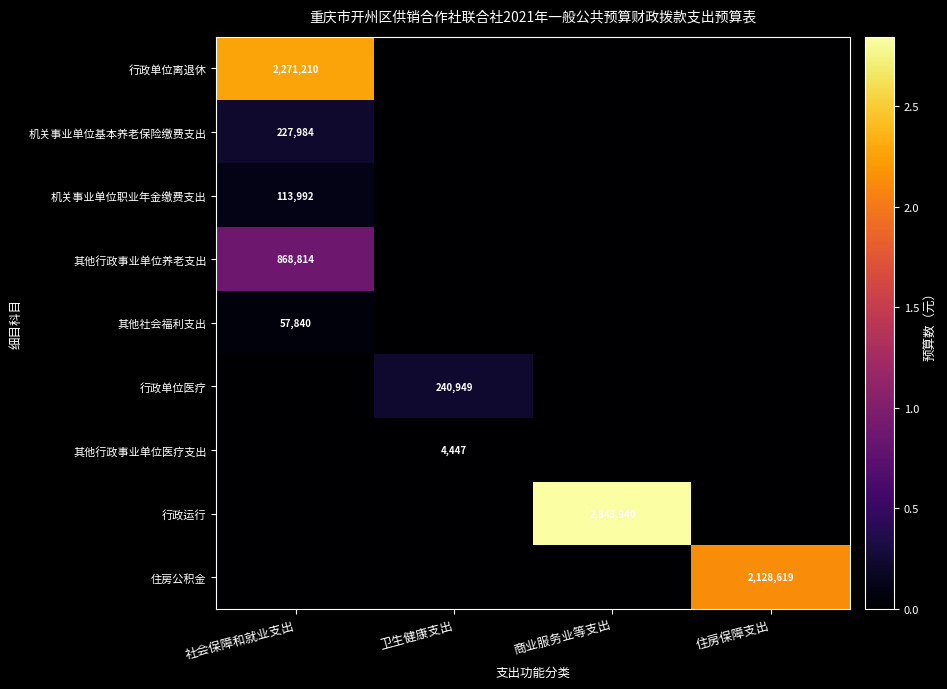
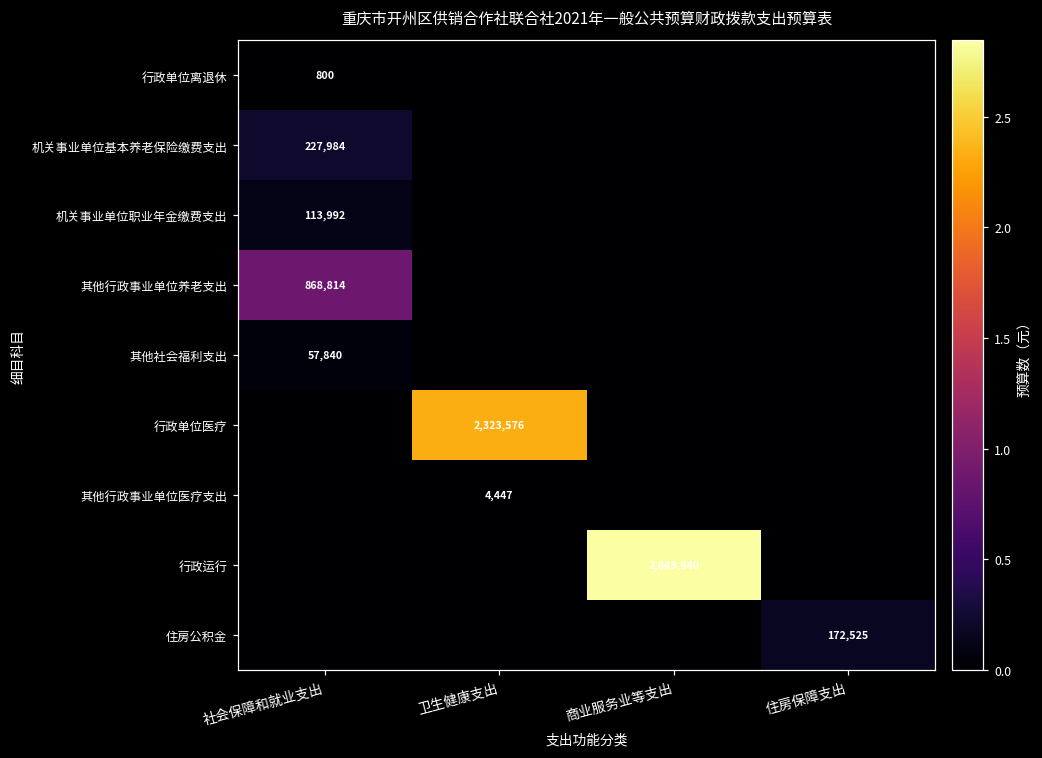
  {
    "行政单位离退休": {
-     "社会保障和就业支出": "2,271,210"
+     "社会保障和就业支出": "800"
    },
    "机关事业单位基本养老保险缴费支出": {
      "社会保障和就业支出": "227,984"
    },
    "机关事业单位职业年金缴费支出": {
      "社会保障和就业支出": "113,992"
    },
    "其他行政事业单位养老支出": {
      "社会保障和就业支出": "868,814"
    },
    "其他社会福利支出": {
      "社会保障和就业支出": "57,840"
    },
    "行政单位医疗": {
-     "卫生健康支出": "240,949"
+     "卫生健康支出": "2,323,576"
    },
    "其他行政事业单位医疗支出": {
      "卫生健康支出": "4,447"
    },
    "行政运行": {
      "商业服务业等支出": "2,843,940"
    },
    "住房公积金": {
-     "住房保障支出": "2,128,619"
+     "住房保障支出": "172,525"
    }
  }
